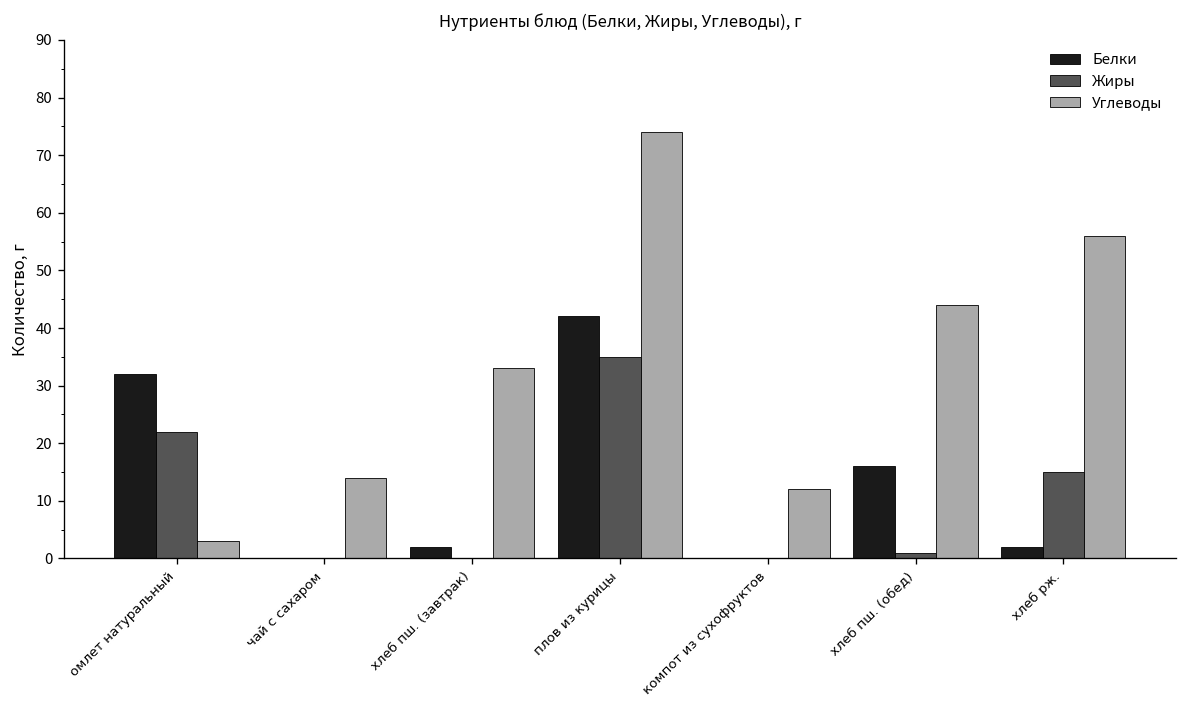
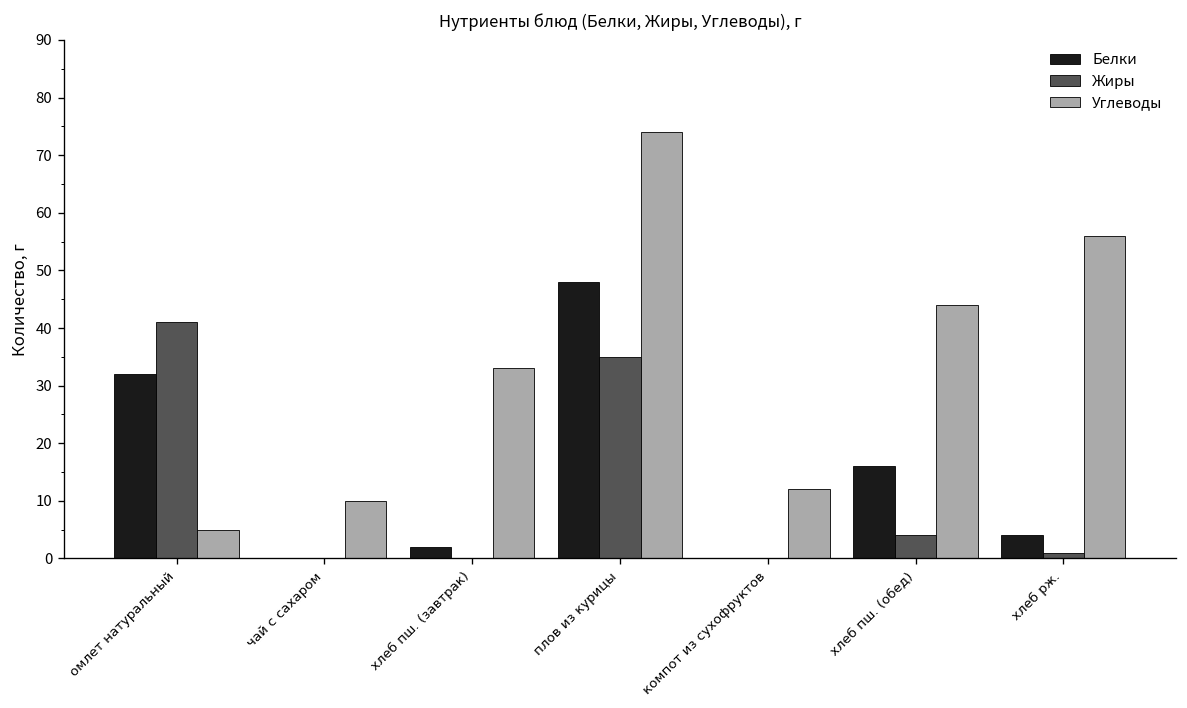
  {
    "Белки": {
      "омлет натуральный": 32,
      "чай с сахаром": 0,
      "хлеб пш. (завтрак)": 2,
-     "плов из курицы": 42,
+     "плов из курицы": 48,
      "компот из сухофруктов": 0,
      "хлеб пш. (обед)": 16,
-     "хлеб рж.": 2
+     "хлеб рж.": 4
    },
    "Жиры": {
-     "омлет натуральный": 22,
+     "омлет натуральный": 41,
      "чай с сахаром": 0,
      "хлеб пш. (завтрак)": 0,
      "плов из курицы": 35,
      "компот из сухофруктов": 0,
-     "хлеб пш. (обед)": 1,
-     "хлеб рж.": 15
+     "хлеб пш. (обед)": 4,
+     "хлеб рж.": 1
    },
    "Углеводы": {
-     "омлет натуральный": 3,
-     "чай с сахаром": 14,
+     "омлет натуральный": 5,
+     "чай с сахаром": 10,
      "хлеб пш. (завтрак)": 33,
      "плов из курицы": 74,
      "компот из сухофруктов": 12,
      "хлеб пш. (обед)": 44,
      "хлеб рж.": 56
    }
  }
